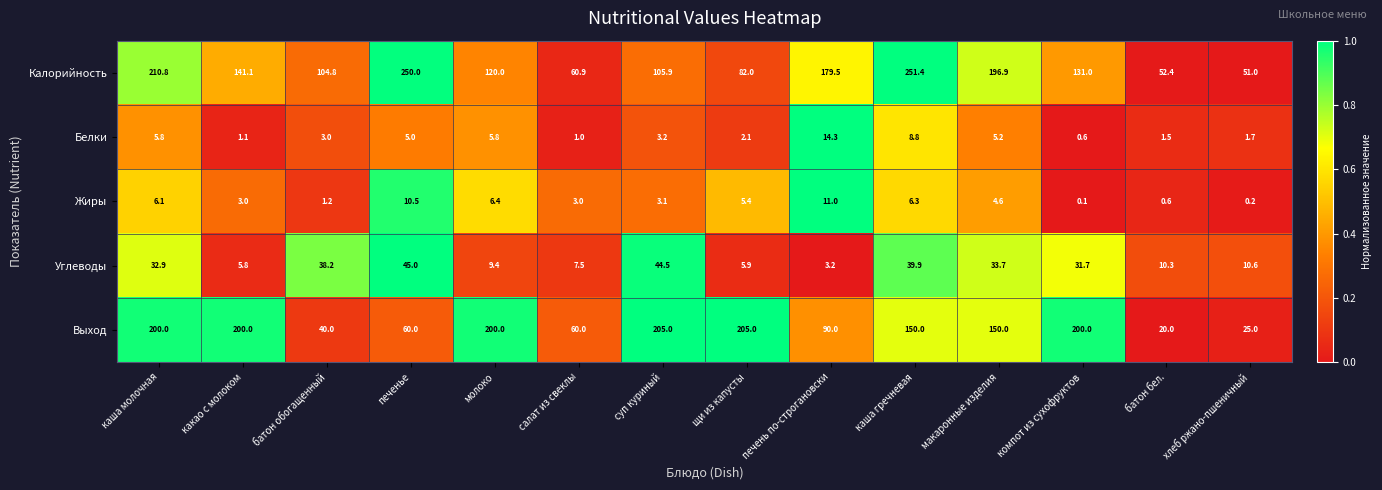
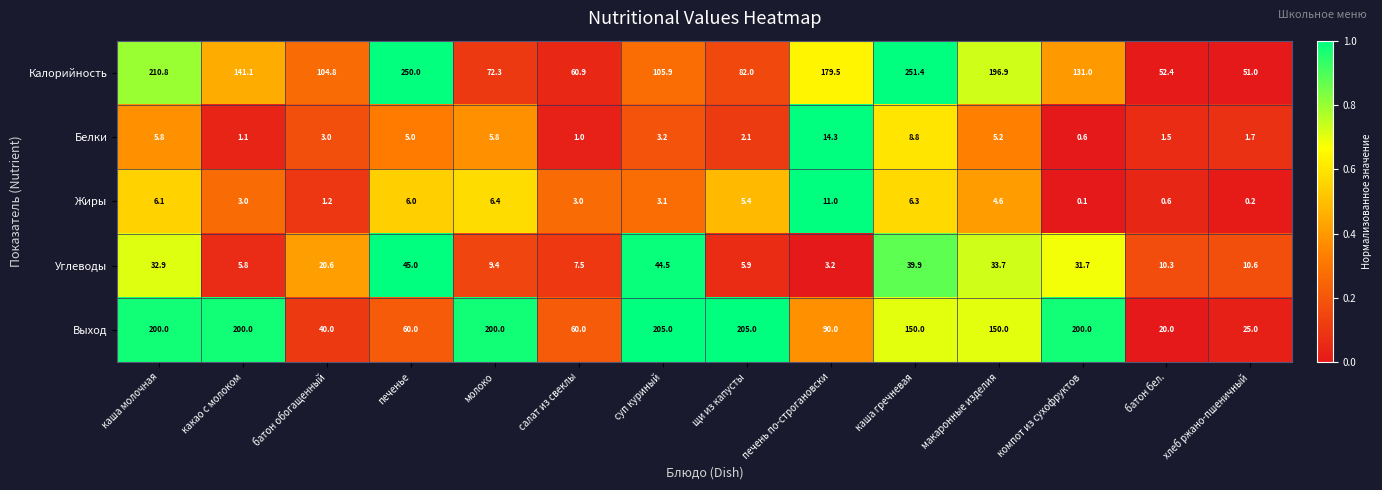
  {
    "Калорийность": {
      "каша молочная": 210.8,
      "какао с молоком": 141.1,
      "батон обогащенный": 104.8,
      "печенье": 250.0,
-     "молоко": 120.0,
+     "молоко": 72.3,
      "салат из свеклы": 60.9,
      "суп куриный": 105.9,
      "щи из капусты": 82.0,
      "печень по-строгановски": 179.5,
      "каша гречневая": 251.4,
      "макаронные изделия": 196.9,
      "компот из сухофруктов": 131.0,
      "батон бел.": 52.4,
      "хлеб ржано-пшеничный": 51.0
    },
    "Белки": {
      "каша молочная": 5.8,
      "какао с молоком": 1.1,
      "батон обогащенный": 3.0,
      "печенье": 5.0,
      "молоко": 5.8,
      "салат из свеклы": 1.0,
      "суп куриный": 3.2,
      "щи из капусты": 2.1,
      "печень по-строгановски": 14.3,
      "каша гречневая": 8.8,
      "макаронные изделия": 5.2,
      "компот из сухофруктов": 0.6,
      "батон бел.": 1.5,
      "хлеб ржано-пшеничный": 1.7
    },
    "Жиры": {
      "каша молочная": 6.1,
      "какао с молоком": 3.0,
      "батон обогащенный": 1.2,
-     "печенье": 10.5,
+     "печенье": 6.0,
      "молоко": 6.4,
      "салат из свеклы": 3.0,
      "суп куриный": 3.1,
      "щи из капусты": 5.4,
      "печень по-строгановски": 11.0,
      "каша гречневая": 6.3,
      "макаронные изделия": 4.6,
      "компот из сухофруктов": 0.1,
      "батон бел.": 0.6,
      "хлеб ржано-пшеничный": 0.2
    },
    "Углеводы": {
      "каша молочная": 32.9,
      "какао с молоком": 5.8,
-     "батон обогащенный": 38.2,
+     "батон обогащенный": 20.6,
      "печенье": 45.0,
      "молоко": 9.4,
      "салат из свеклы": 7.5,
      "суп куриный": 44.5,
      "щи из капусты": 5.9,
      "печень по-строгановски": 3.2,
      "каша гречневая": 39.9,
      "макаронные изделия": 33.7,
      "компот из сухофруктов": 31.7,
      "батон бел.": 10.3,
      "хлеб ржано-пшеничный": 10.6
    },
    "Выход": {
      "каша молочная": 200.0,
      "какао с молоком": 200.0,
      "батон обогащенный": 40.0,
      "печенье": 60.0,
      "молоко": 200.0,
      "салат из свеклы": 60.0,
      "суп куриный": 205.0,
      "щи из капусты": 205.0,
      "печень по-строгановски": 90.0,
      "каша гречневая": 150.0,
      "макаронные изделия": 150.0,
      "компот из сухофруктов": 200.0,
      "батон бел.": 20.0,
      "хлеб ржано-пшеничный": 25.0
    }
  }
